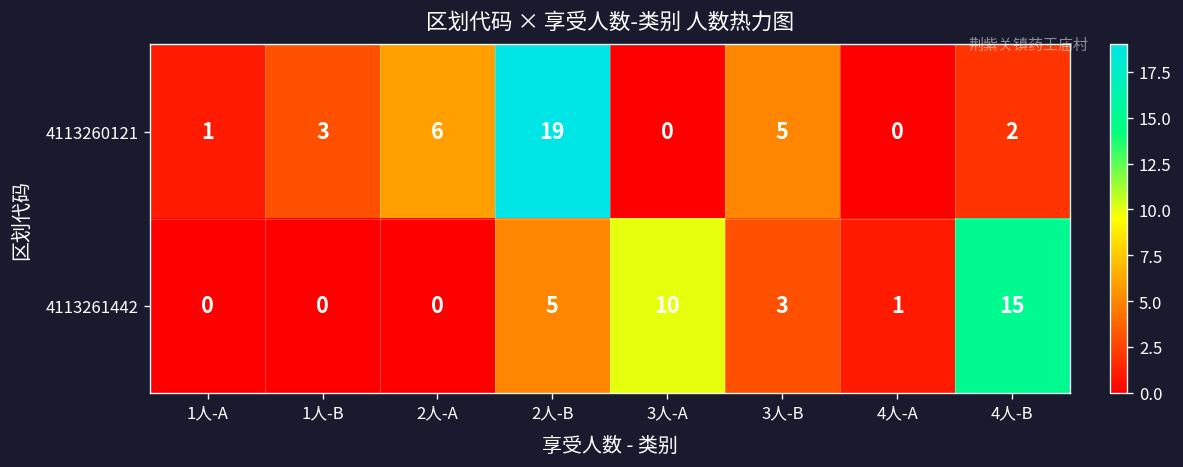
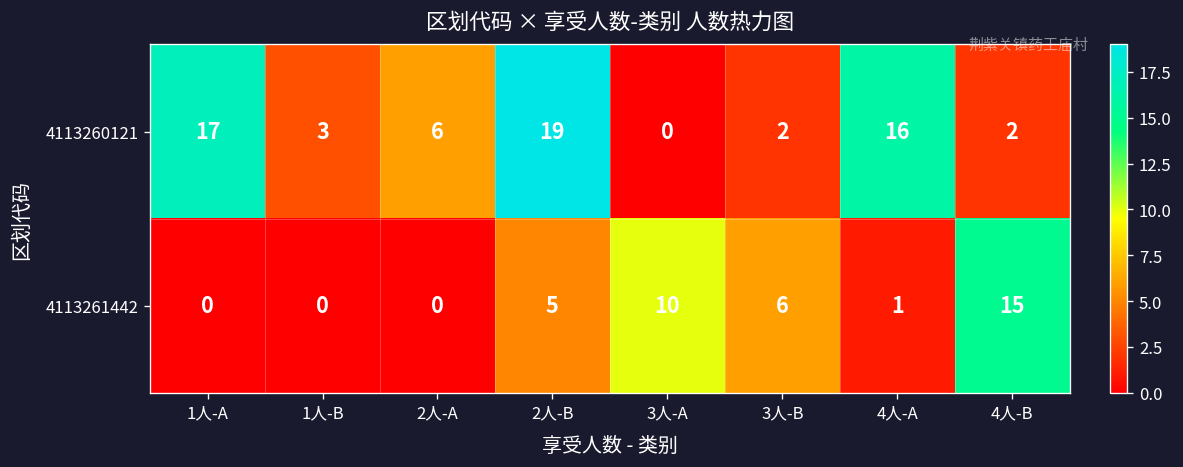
  {
    "4113260121": {
-     "1人-A": 1,
+     "1人-A": 17,
      "1人-B": 3,
      "2人-A": 6,
      "2人-B": 19,
      "3人-A": 0,
-     "3人-B": 5,
-     "4人-A": 0
+     "3人-B": 2,
+     "4人-A": 16
    },
    "4113261442": {
      "1人-A": 0,
      "1人-B": 0,
      "2人-A": 0,
      "2人-B": 5,
      "3人-A": 10,
-     "3人-B": 3,
+     "3人-B": 6,
      "4人-A": 1,
      "4人-B": 15
    }
  }
